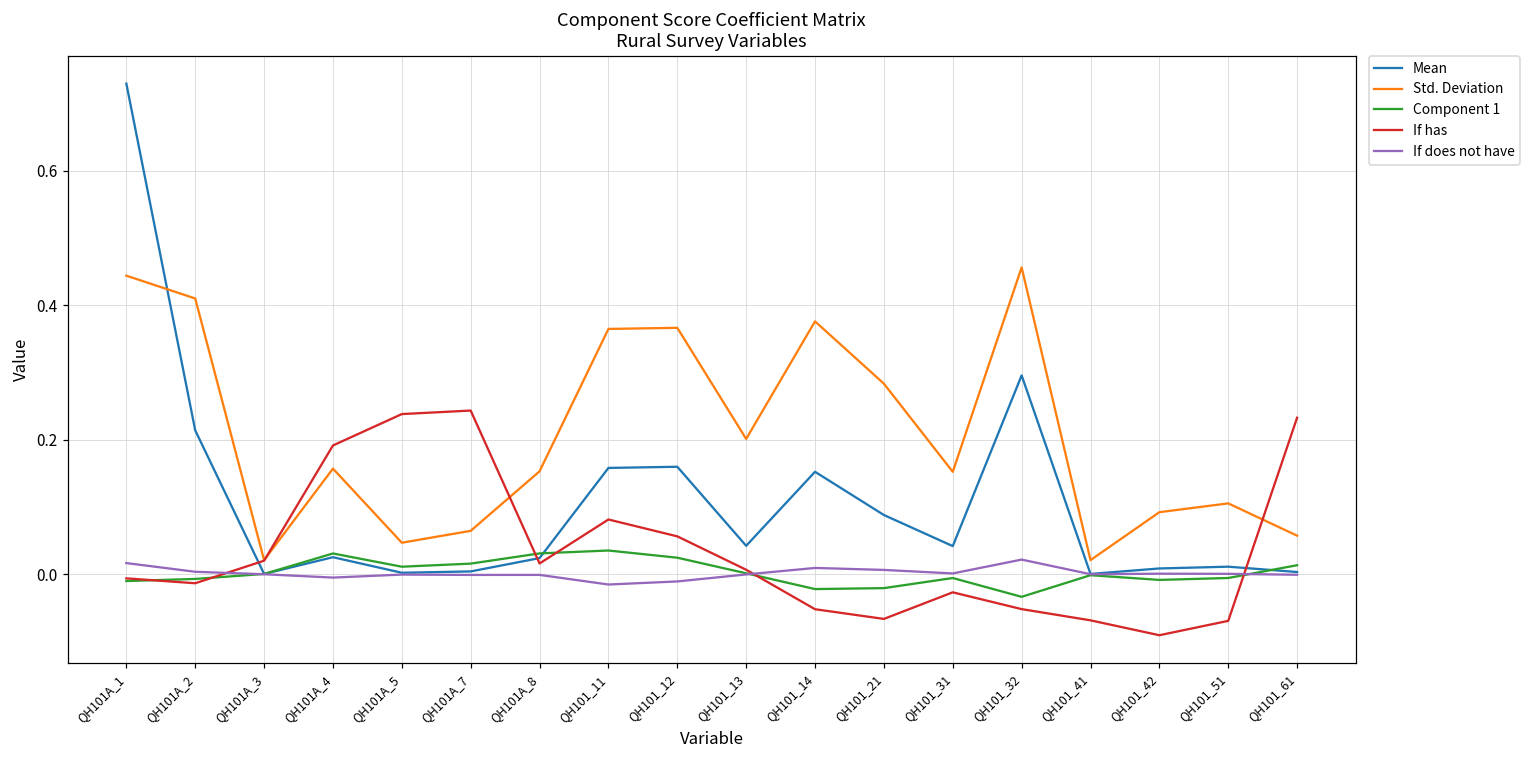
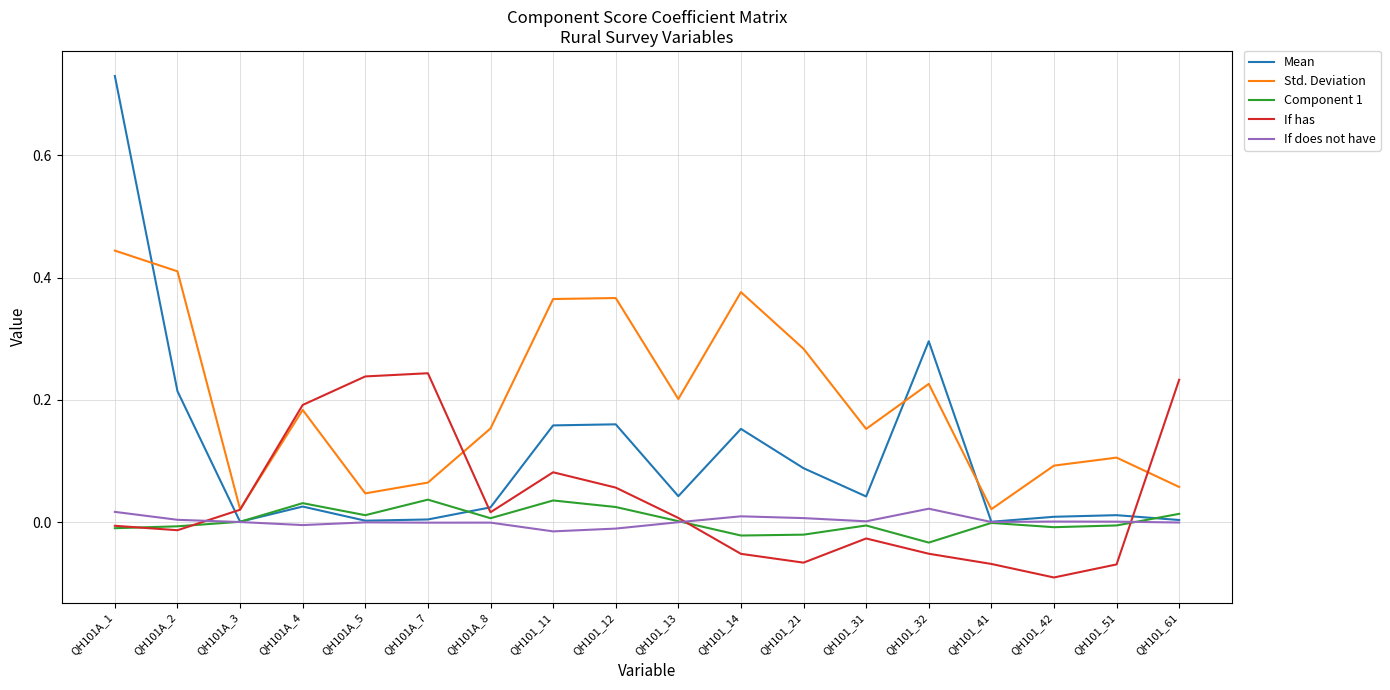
  {
    "Mean": {
      "QH101A_1": 0.73,
      "QH101A_2": 0.21,
      "QH101A_4": 0.03,
      "QH101A_7": 0.00,
      "QH101A_8": 0.02,
      "QH101_11": 0.16,
      "QH101_12": 0.16,
      "QH101_13": 0.04,
      "QH101_14": 0.15,
      "QH101_21": 0.09,
      "QH101_31": 0.04,
      "QH101_32": 0.30,
      "QH101_42": 0.01,
      "QH101_51": 0.01
    },
    "Std. Deviation": {
      "QH101A_1": 0.44,
      "QH101A_2": 0.41,
-     "QH101A_4": 0.16,
+     "QH101A_4": 0.18,
      "QH101A_5": 0.05,
      "QH101A_7": 0.06,
      "QH101A_8": 0.15,
      "QH101_11": 0.36,
      "QH101_12": 0.37,
      "QH101_13": 0.20,
      "QH101_14": 0.38,
      "QH101_21": 0.28,
      "QH101_31": 0.15,
-     "QH101_32": 0.46,
+     "QH101_32": 0.23,
      "QH101_41": 0.02,
      "QH101_42": 0.09,
      "QH101_51": 0.11,
      "QH101_61": 0.06
    },
    "Component 1": {
      "QH101A_2": -0.01,
      "QH101A_4": 0.03,
      "QH101A_5": 0.01,
-     "QH101A_7": 0.02,
-     "QH101A_8": 0.03,
+     "QH101A_7": 0.04,
+     "QH101A_8": 0.01,
      "QH101_11": 0.04,
      "QH101_12": 0.02,
      "QH101_14": -0.02,
      "QH101_21": -0.02,
      "QH101_31": -0.01,
      "QH101_32": -0.03,
      "QH101_42": -0.01,
      "QH101_51": -0.01,
      "QH101_61": 0.01
    },
    "If has": {
      "QH101A_2": -0.01,
      "QH101A_4": 0.19,
      "QH101A_5": 0.24,
      "QH101A_7": 0.24,
      "QH101A_8": 0.02,
      "QH101_11": 0.08,
      "QH101_12": 0.06,
      "QH101_13": 0.01,
      "QH101_14": -0.05,
      "QH101_21": -0.07,
      "QH101_31": -0.03,
      "QH101_32": -0.05,
      "QH101_41": -0.07,
      "QH101_42": -0.09,
      "QH101_51": -0.07,
      "QH101_61": 0.23
    },
    "If does not have": {
      "QH101A_1": 0.02,
      "QH101A_2": 0.00,
      "QH101A_4": 0.00,
      "QH101A_7": 0.00,
      "QH101A_8": 0.00,
      "QH101_11": -0.02,
      "QH101_12": -0.01,
      "QH101_14": 0.01,
      "QH101_21": 0.01,
      "QH101_31": 0.00,
      "QH101_32": 0.02,
      "QH101_42": 0.00,
      "QH101_51": 0.00
    }
  }
